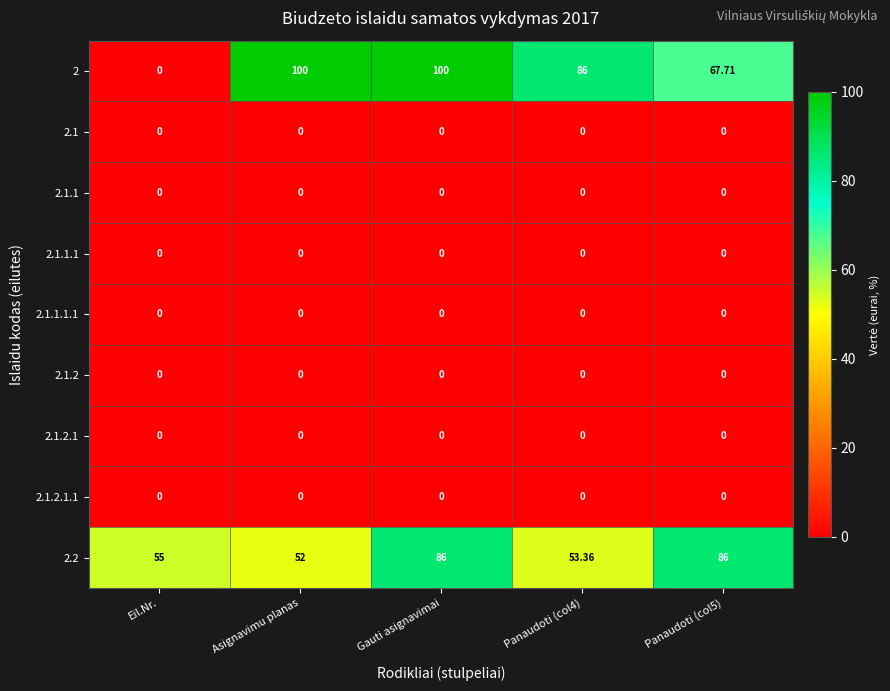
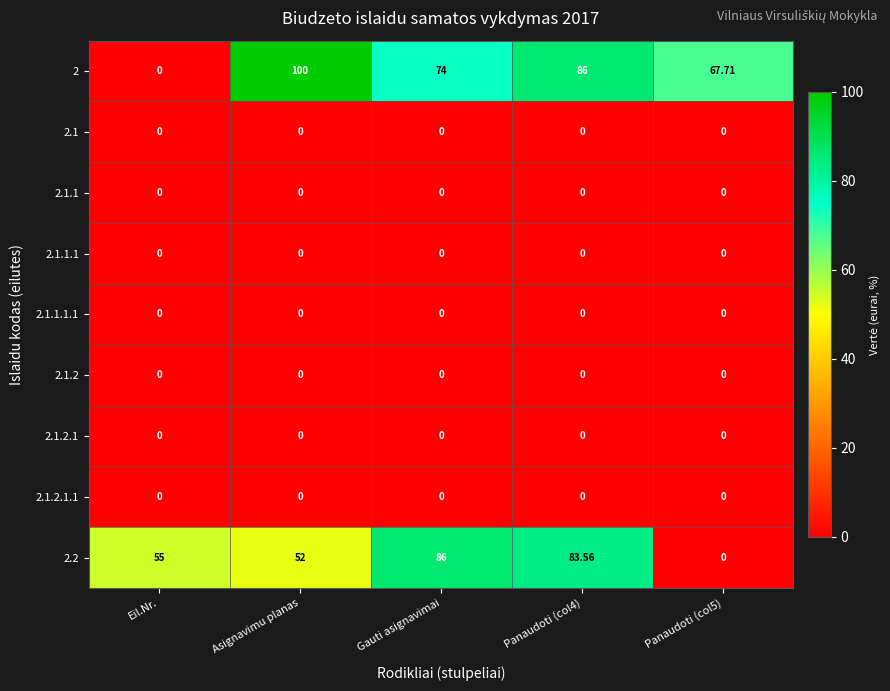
  {
    "2": {
      "Eil.Nr.": 0,
      "Asignavimu planas": 100,
-     "Gauti asignavimai": 100,
+     "Gauti asignavimai": 74,
      "Panaudoti (col4)": 86,
      "Panaudoti (col5)": 67.71
    },
    "2.1": {
      "Eil.Nr.": 0,
      "Asignavimu planas": 0,
      "Gauti asignavimai": 0,
      "Panaudoti (col4)": 0,
      "Panaudoti (col5)": 0
    },
    "2.1.1": {
      "Eil.Nr.": 0,
      "Asignavimu planas": 0,
      "Gauti asignavimai": 0,
      "Panaudoti (col4)": 0,
      "Panaudoti (col5)": 0
    },
    "2.1.1.1": {
      "Eil.Nr.": 0,
      "Asignavimu planas": 0,
      "Gauti asignavimai": 0,
      "Panaudoti (col4)": 0,
      "Panaudoti (col5)": 0
    },
    "2.1.1.1.1": {
      "Eil.Nr.": 0,
      "Asignavimu planas": 0,
      "Gauti asignavimai": 0,
      "Panaudoti (col4)": 0,
      "Panaudoti (col5)": 0
    },
    "2.1.2": {
      "Eil.Nr.": 0,
      "Asignavimu planas": 0,
      "Gauti asignavimai": 0,
      "Panaudoti (col4)": 0,
      "Panaudoti (col5)": 0
    },
    "2.1.2.1": {
      "Eil.Nr.": 0,
      "Asignavimu planas": 0,
      "Gauti asignavimai": 0,
      "Panaudoti (col4)": 0,
      "Panaudoti (col5)": 0
    },
    "2.1.2.1.1": {
      "Eil.Nr.": 0,
      "Asignavimu planas": 0,
      "Gauti asignavimai": 0,
      "Panaudoti (col4)": 0,
      "Panaudoti (col5)": 0
    },
    "2.2": {
      "Eil.Nr.": 55,
      "Asignavimu planas": 52,
      "Gauti asignavimai": 86,
-     "Panaudoti (col4)": 53.36,
-     "Panaudoti (col5)": 86
+     "Panaudoti (col4)": 83.56,
+     "Panaudoti (col5)": 0
    }
  }
